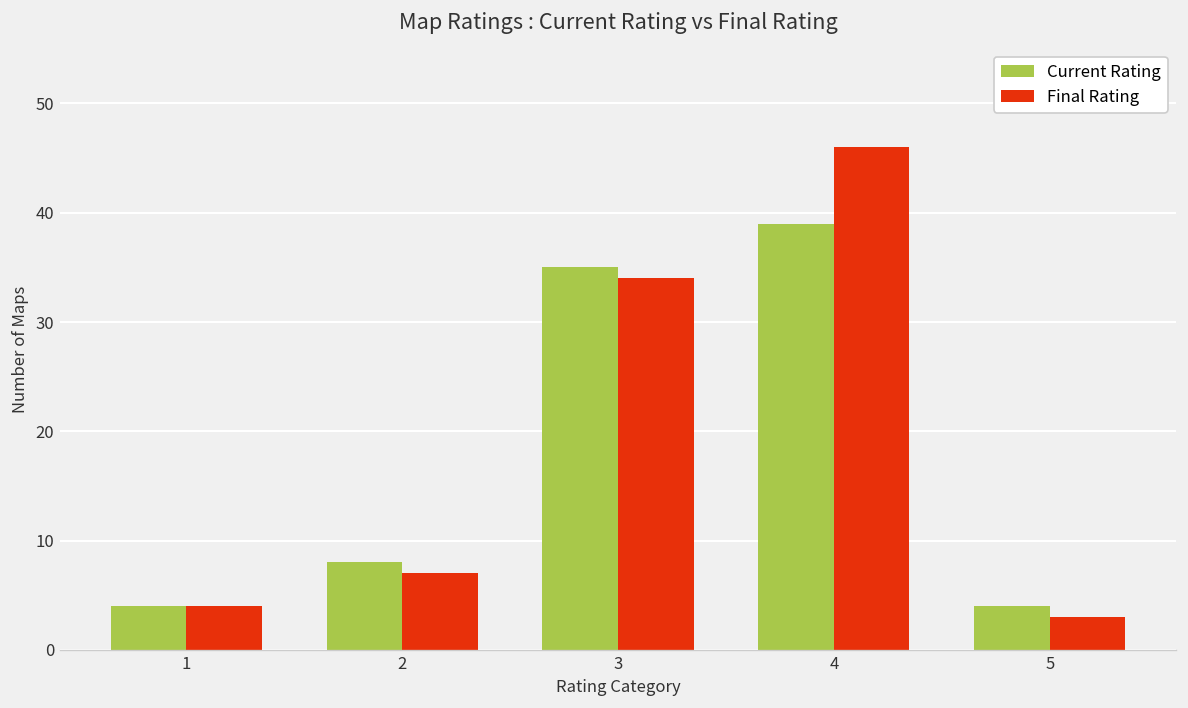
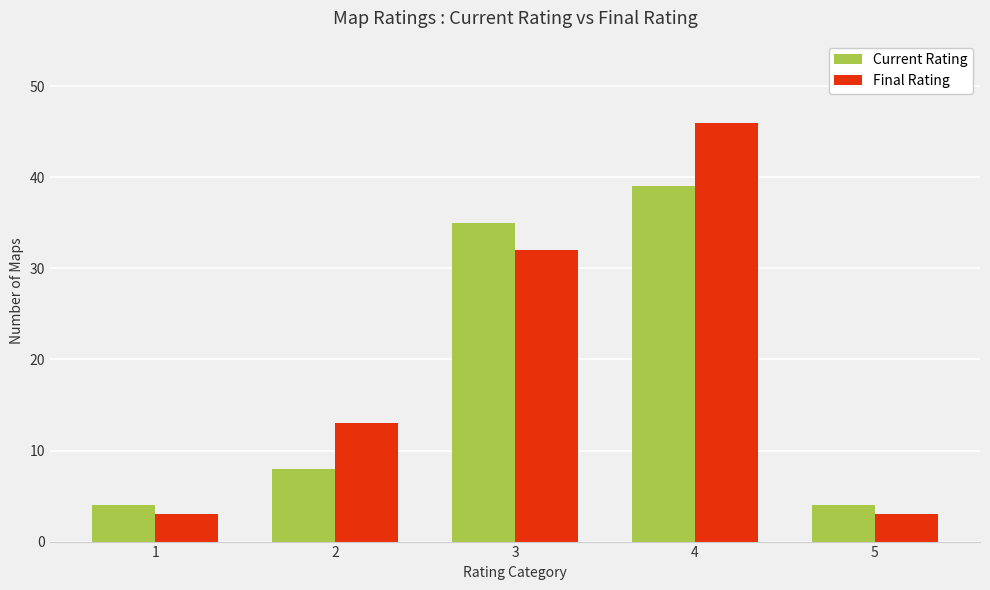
  {
    "Current Rating": {
      "1": 4,
      "2": 8,
      "3": 35,
      "4": 39,
      "5": 4
    },
    "Final Rating": {
-     "1": 4,
-     "2": 7,
-     "3": 34,
+     "1": 3,
+     "2": 13,
+     "3": 32,
      "4": 46,
      "5": 3
    }
  }
